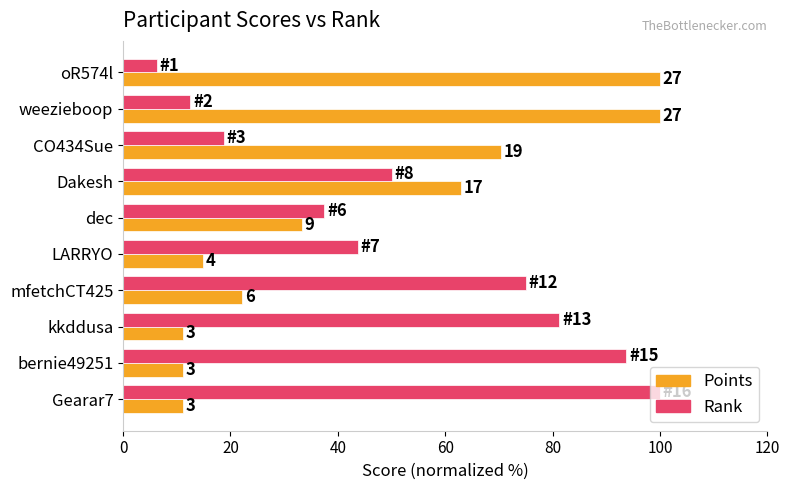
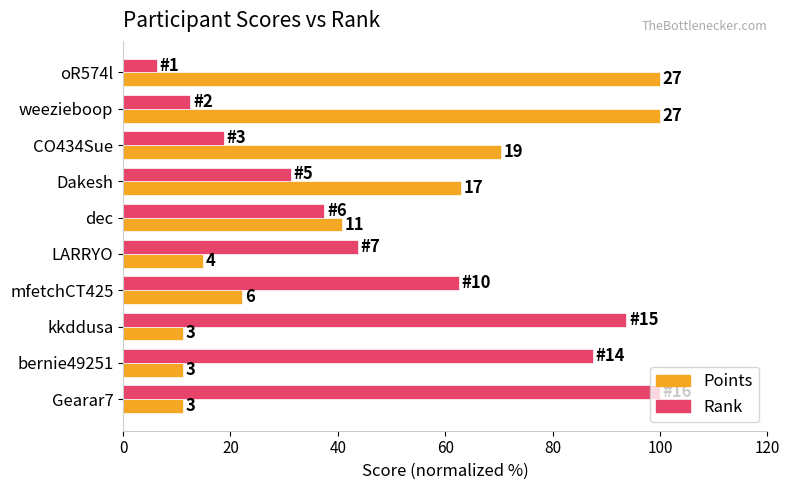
  {
    "Points": {
-     "dec": 9
+     "dec": 11
    },
    "Rank": {
-     "Dakesh": 8,
-     "mfetchCT425": 12,
-     "kkddusa": 13,
-     "bernie49251": 15
+     "Dakesh": 5,
+     "mfetchCT425": 10,
+     "kkddusa": 15,
+     "bernie49251": 14
    }
  }
